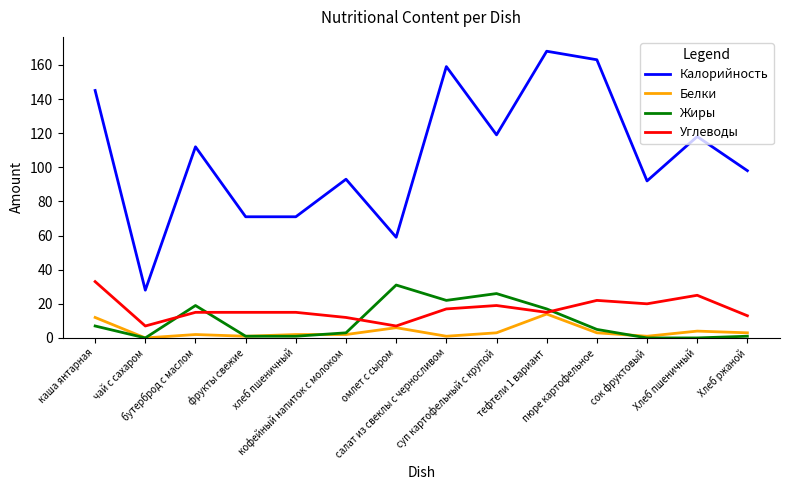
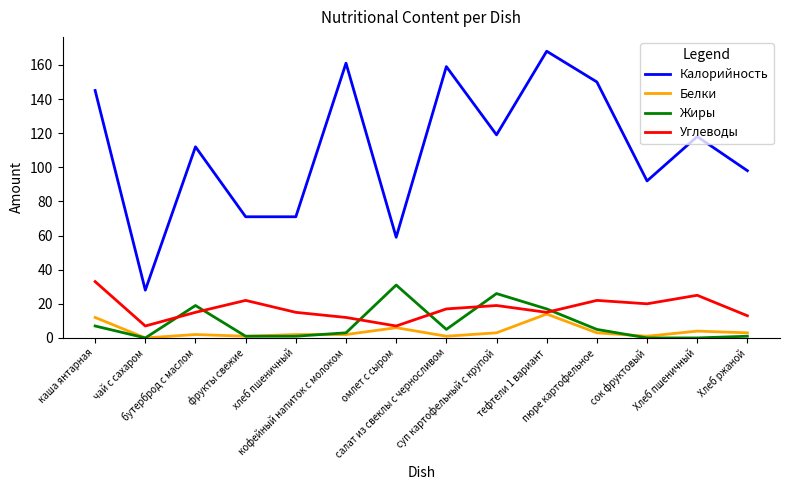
  {
    "Калорийность": {
      "каша янтарная": 145,
      "чай с сахаром": 28,
      "бутерброд с маслом": 112,
      "фрукты свежие": 71,
      "хлеб пшеничный": 71,
-     "кофейный напиток с молоком": 93,
+     "кофейный напиток с молоком": 161,
      "омлет с сыром": 59,
      "салат из свеклы с черносливом": 159,
      "суп картофельный с крупой": 119,
      "тефтели 1 вариант": 168,
-     "пюре картофельное": 163,
+     "пюре картофельное": 150,
      "сок фруктовый": 92,
      "Хлеб ржаной": 98
    },
    "Белки": {
      "каша янтарная": 12,
      "бутерброд с маслом": 2,
      "салат из свеклы с черносливом": 1,
      "суп картофельный с крупой": 3,
      "пюре картофельное": 3,
      "Хлеб пшеничный": 4,
      "Хлеб ржаной": 3
    },
    "Жиры": {
      "каша янтарная": 7,
      "бутерброд с маслом": 19,
      "омлет с сыром": 31,
-     "салат из свеклы с черносливом": 22,
+     "салат из свеклы с черносливом": 5,
      "суп картофельный с крупой": 26,
      "тефтели 1 вариант": 17,
      "пюре картофельное": 5,
      "Хлеб пшеничный": 0,
      "Хлеб ржаной": 1
    },
    "Углеводы": {
      "каша янтарная": 33,
      "чай с сахаром": 7,
      "бутерброд с маслом": 15,
-     "фрукты свежие": 15,
+     "фрукты свежие": 22,
      "хлеб пшеничный": 15,
      "кофейный напиток с молоком": 12,
      "салат из свеклы с черносливом": 17,
      "суп картофельный с крупой": 19,
      "пюре картофельное": 22,
      "сок фруктовый": 20,
      "Хлеб пшеничный": 25,
      "Хлеб ржаной": 13
    }
  }
